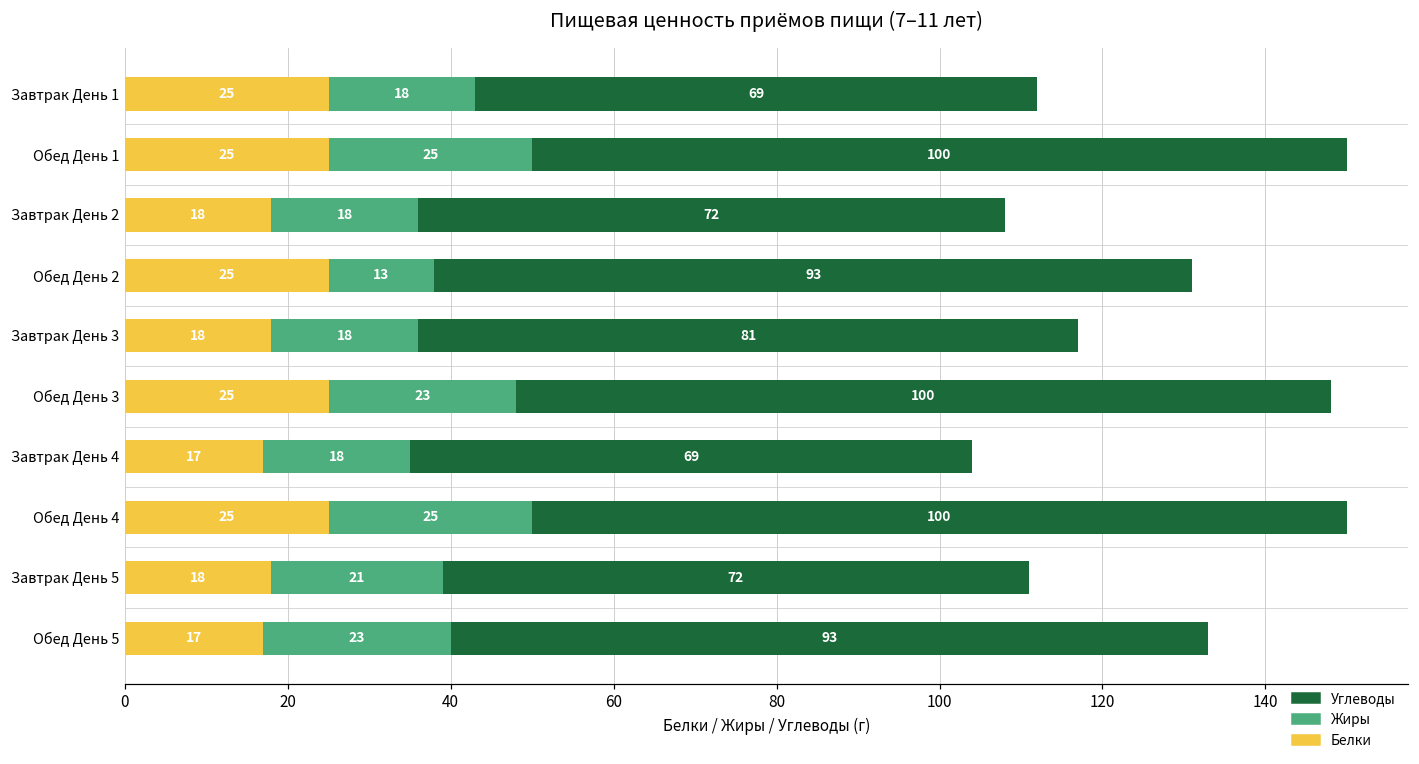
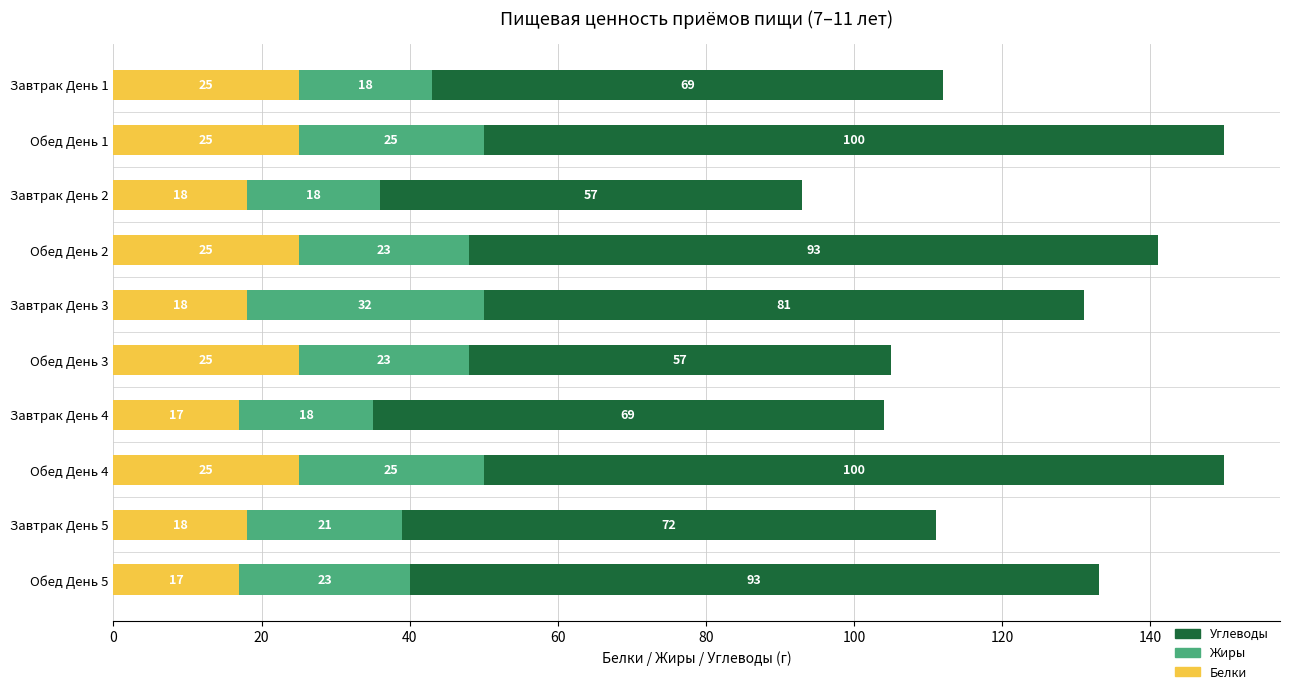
  {
    "Белки": {
      "Завтрак День 1": 25,
      "Обед День 1": 25,
      "Завтрак День 2": 18,
      "Обед День 2": 25,
      "Завтрак День 3": 18,
      "Обед День 3": 25,
      "Завтрак День 4": 17,
      "Обед День 4": 25,
      "Завтрак День 5": 18,
      "Обед День 5": 17
    },
    "Жиры": {
      "Завтрак День 1": 18,
      "Обед День 1": 25,
      "Завтрак День 2": 18,
-     "Обед День 2": 13,
-     "Завтрак День 3": 18,
+     "Обед День 2": 23,
+     "Завтрак День 3": 32,
      "Обед День 3": 23,
      "Завтрак День 4": 18,
      "Обед День 4": 25,
      "Завтрак День 5": 21,
      "Обед День 5": 23
    },
    "Углеводы": {
      "Завтрак День 1": 69,
      "Обед День 1": 100,
-     "Завтрак День 2": 72,
+     "Завтрак День 2": 57,
      "Обед День 2": 93,
      "Завтрак День 3": 81,
-     "Обед День 3": 100,
+     "Обед День 3": 57,
      "Завтрак День 4": 69,
      "Обед День 4": 100,
      "Завтрак День 5": 72,
      "Обед День 5": 93
    }
  }
